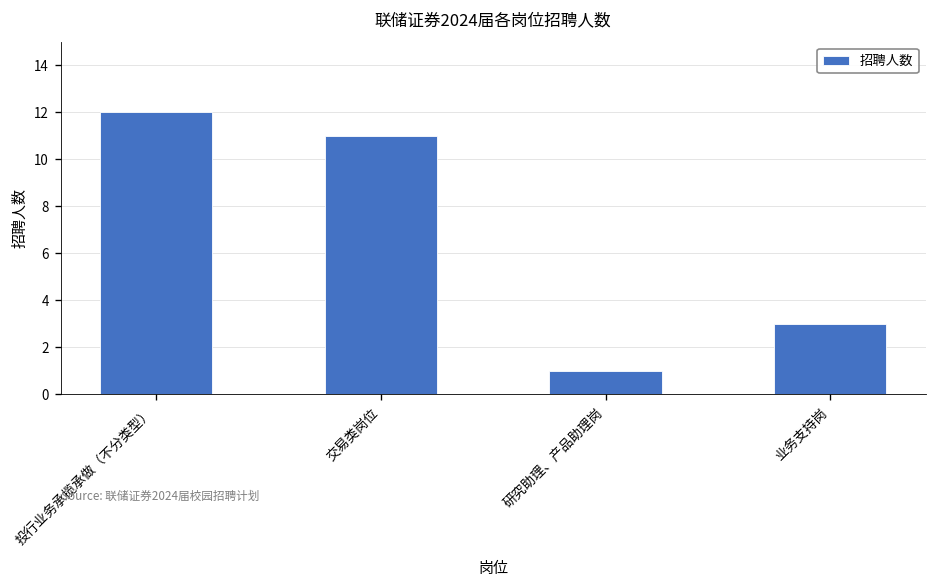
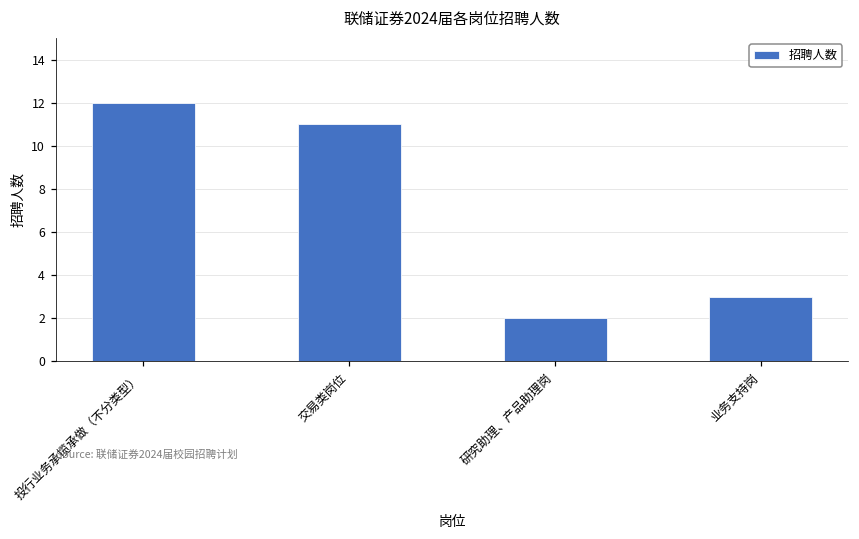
  {
    "投行业务承揽承做（不分类型）": 12,
    "交易类岗位": 11,
-   "研究助理、产品助理岗": 1,
+   "研究助理、产品助理岗": 2,
    "业务支持岗": 3
  }
